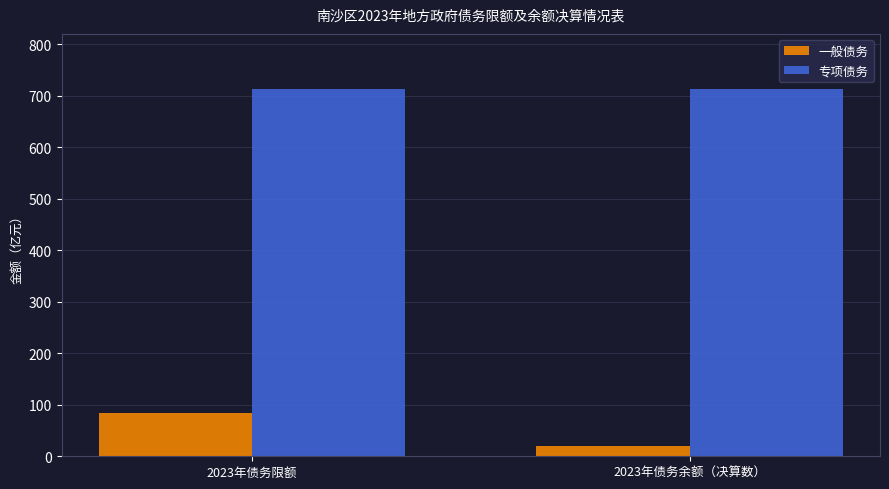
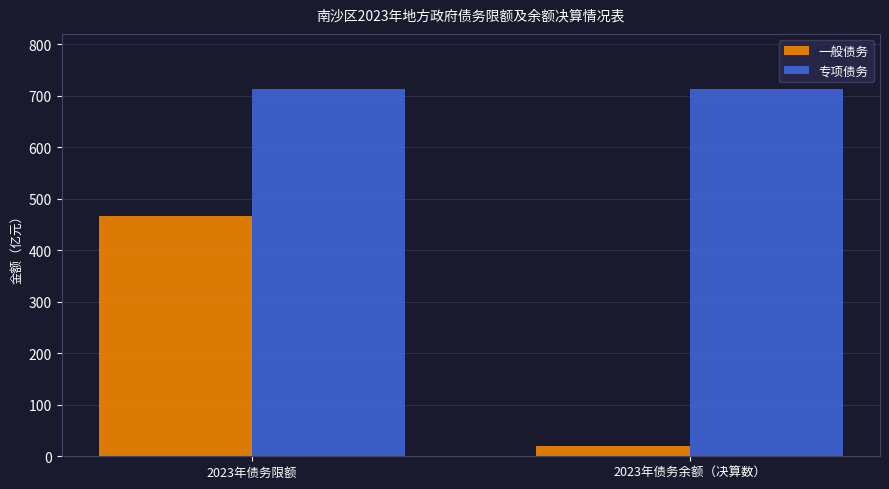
  {
    "一般债务": {
-     "2023年债务限额": 80,
+     "2023年债务限额": 470,
      "2023年债务余额（决算数）": 20
    },
    "专项债务": {
      "2023年债务限额": 710,
      "2023年债务余额（决算数）": 710
    }
  }
